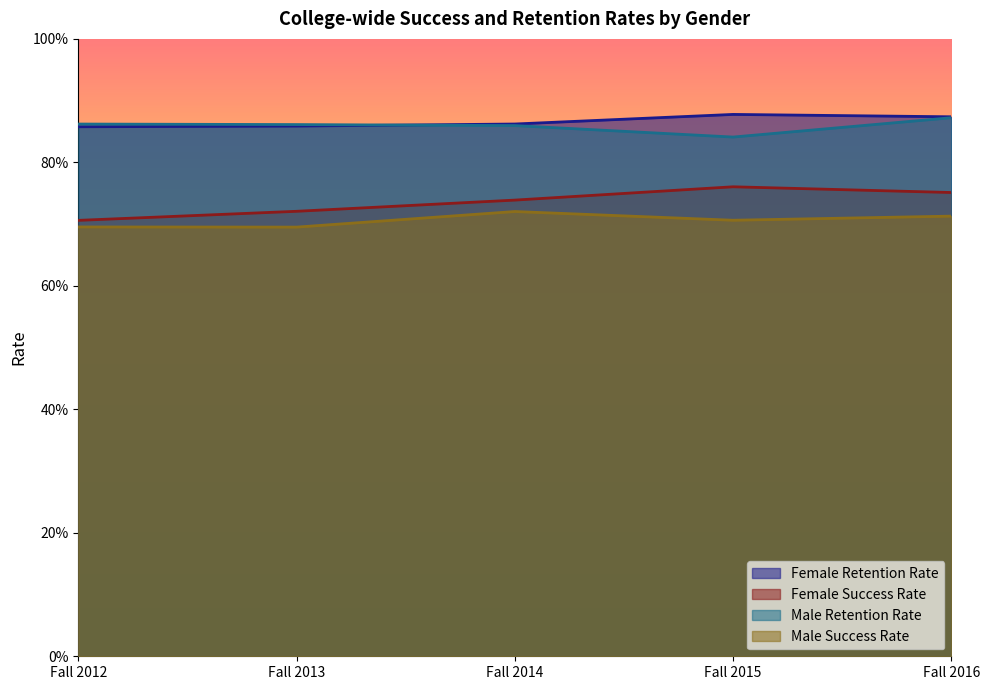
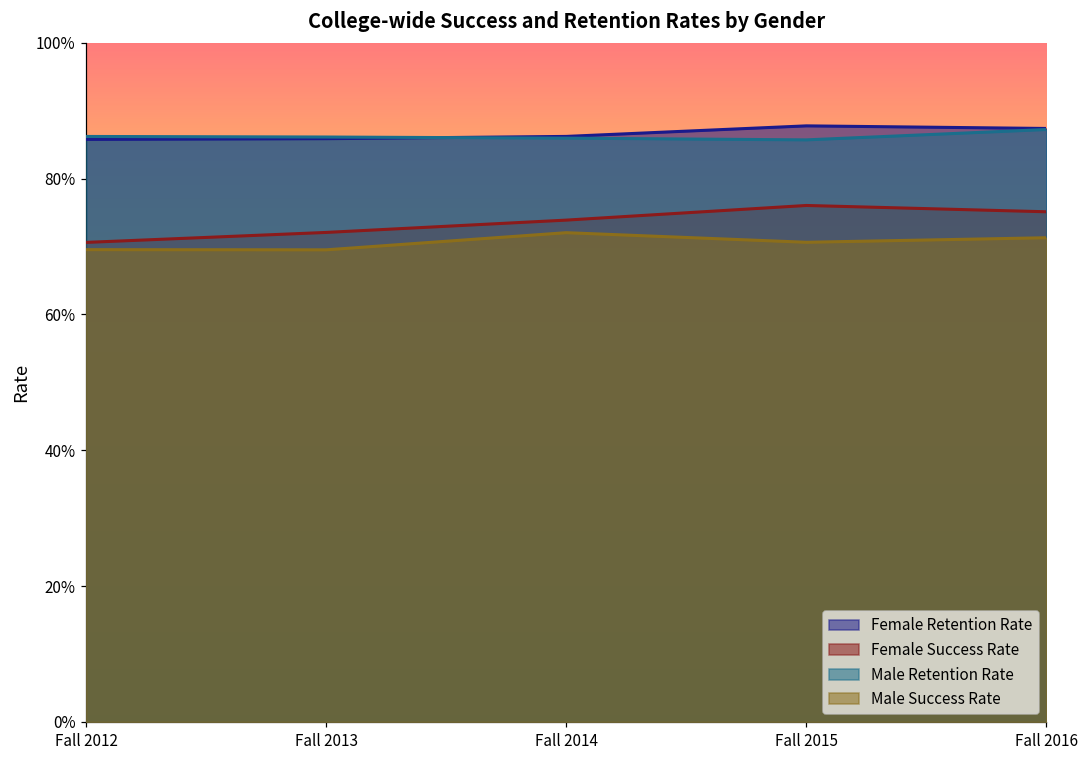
  {
    "Female Retention Rate": {
      "Fall 2012": "86%",
      "Fall 2015": "88%"
    },
    "Female Success Rate": {
      "Fall 2012": "71%",
      "Fall 2013": "72%",
      "Fall 2014": "74%",
      "Fall 2015": "76%",
      "Fall 2016": "75%"
    },
    "Male Retention Rate": {
      "Fall 2012": "86%",
-     "Fall 2015": "84%"
+     "Fall 2015": "86%"
    },
    "Male Success Rate": {
      "Fall 2012": "70%",
      "Fall 2013": "70%",
      "Fall 2014": "72%",
      "Fall 2015": "71%",
      "Fall 2016": "71%"
    }
  }
